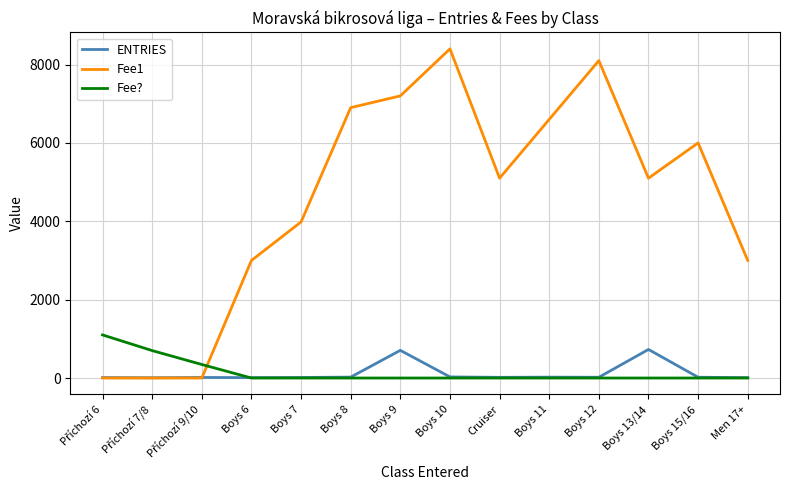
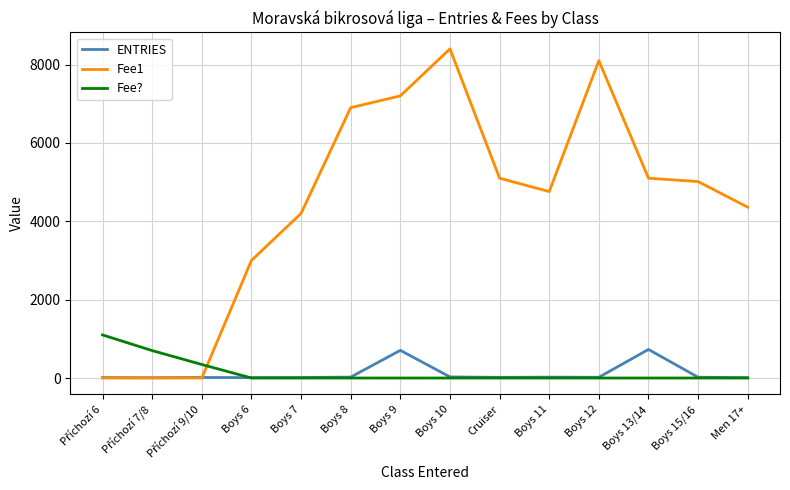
  {
    "ENTRIES": {
      "Boys 9": 700,
      "Boys 13/14": 700
    },
    "Fee1": {
      "Boys 6": 3000,
-     "Boys 7": 4000,
+     "Boys 7": 4200,
      "Boys 8": 6900,
      "Boys 9": 7200,
      "Boys 10": 8400,
      "Cruiser": 5100,
-     "Boys 11": 6600,
+     "Boys 11": 4800,
      "Boys 12": 8100,
      "Boys 13/14": 5100,
-     "Boys 15/16": 6000,
-     "Men 17+": 3000
+     "Boys 15/16": 5000,
+     "Men 17+": 4400
    },
    "Fee?": {
      "Příchozí 6": 1100,
      "Příchozí 7/8": 700,
      "Příchozí 9/10": 300,
      "Boys 9": 0,
      "Boys 13/14": 0
    }
  }
